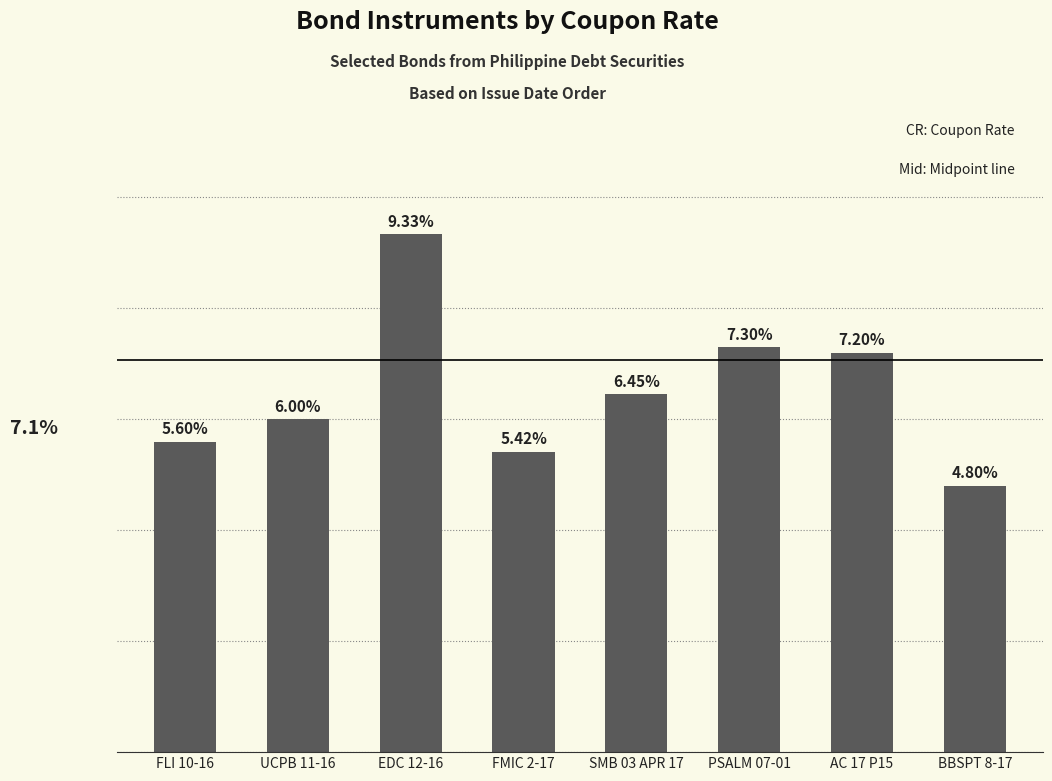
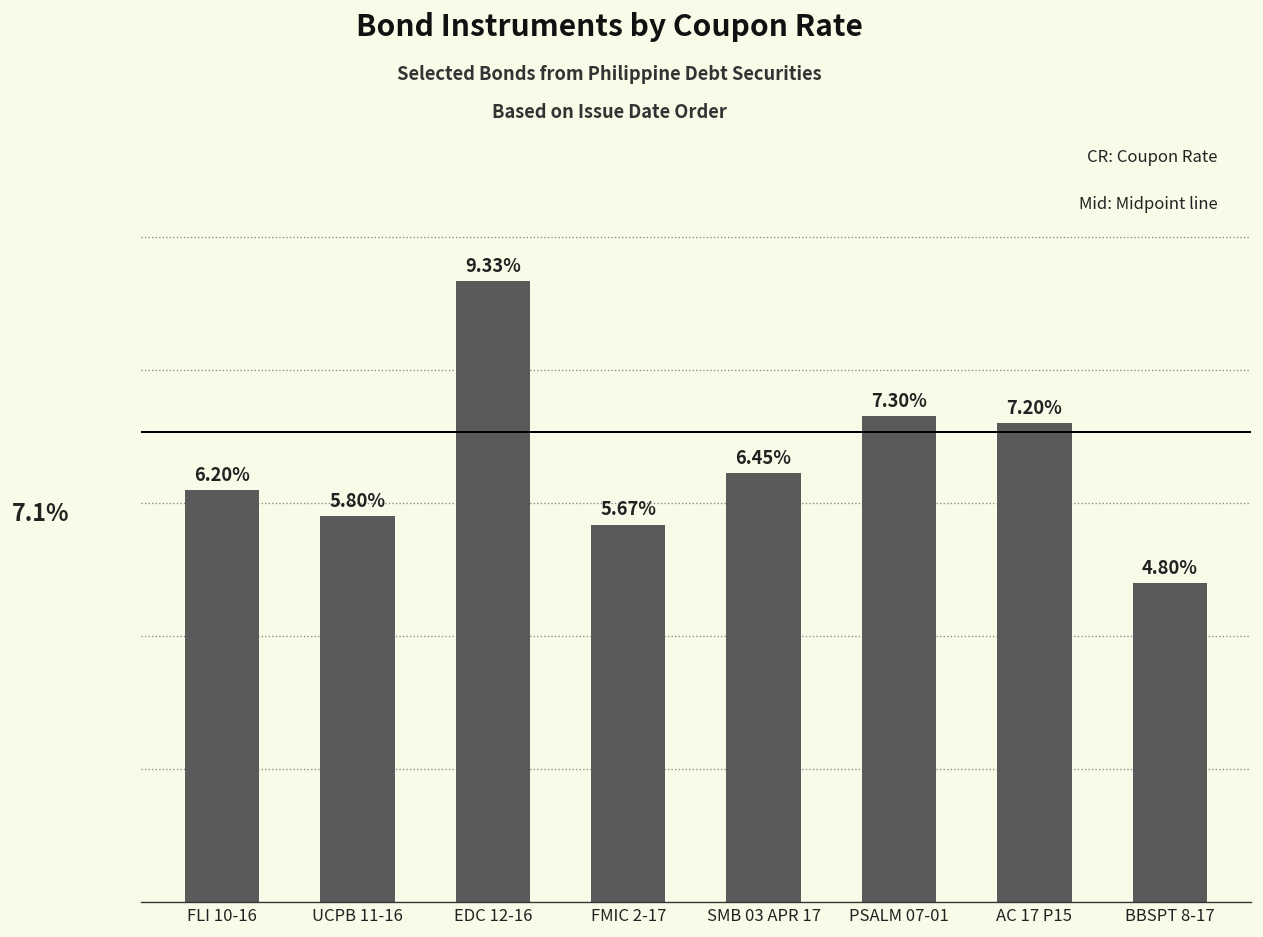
  {
-   "FLI 10-16": "5.60%",
-   "UCPB 11-16": "6.00%",
+   "FLI 10-16": "6.20%",
+   "UCPB 11-16": "5.80%",
    "EDC 12-16": "9.33%",
-   "FMIC 2-17": "5.42%",
+   "FMIC 2-17": "5.67%",
    "SMB 03 APR 17": "6.45%",
    "PSALM 07-01": "7.30%",
    "AC 17 P15": "7.20%",
    "BBSPT 8-17": "4.80%"
  }
